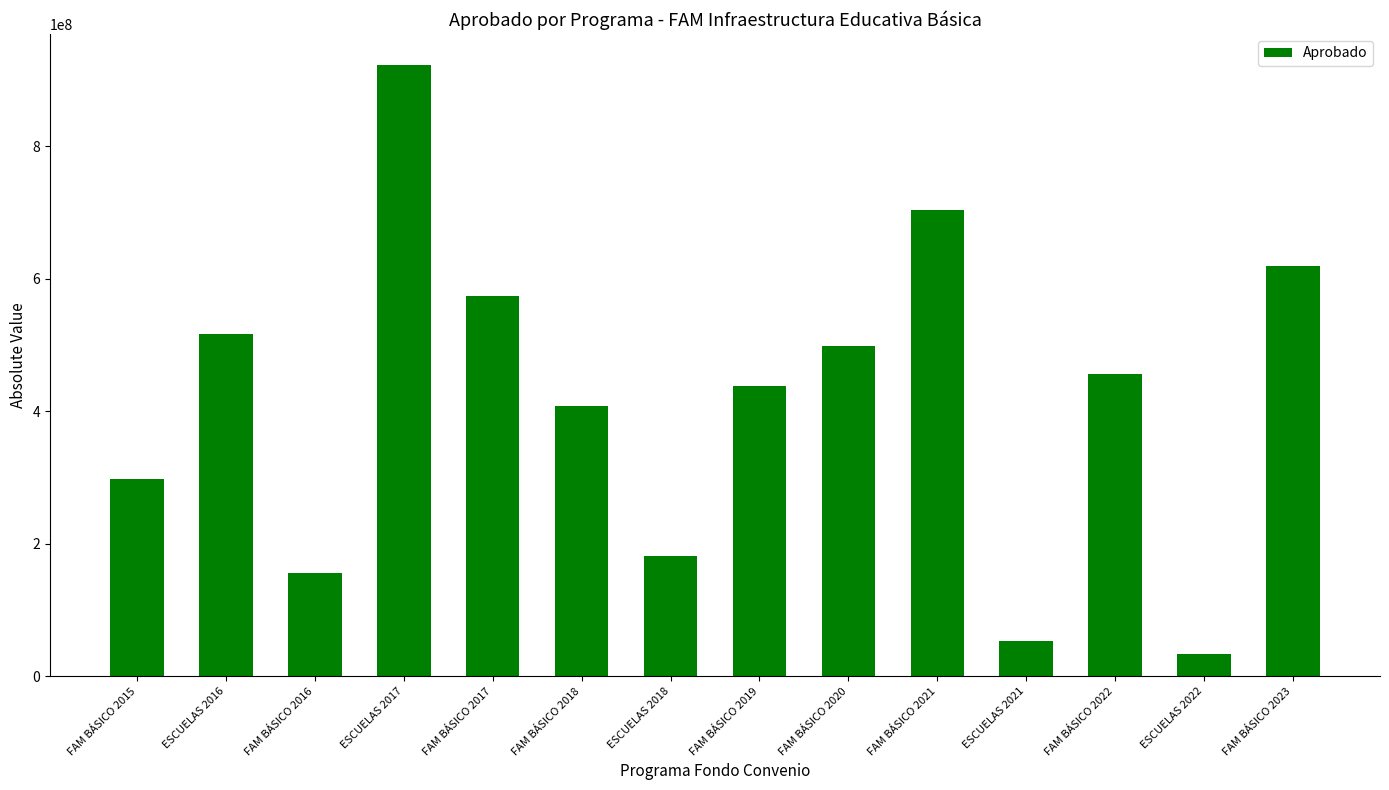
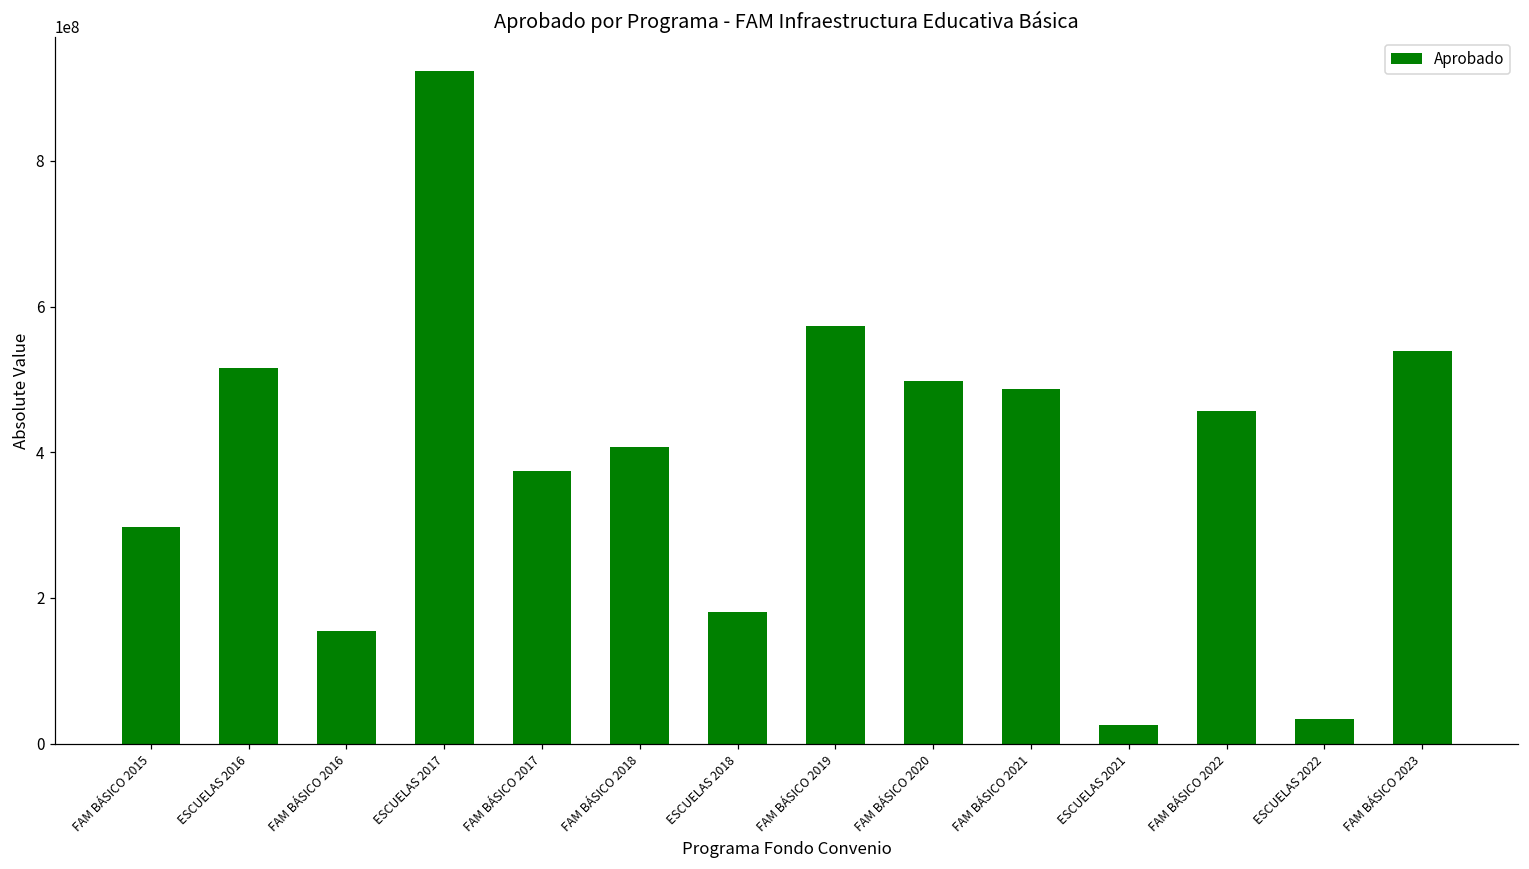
  {
    "FAM BÁSICO 2015": 300000000,
    "ESCUELAS 2016": 520000000,
    "FAM BÁSICO 2016": 150000000,
    "ESCUELAS 2017": 920000000,
-   "FAM BÁSICO 2017": 570000000,
+   "FAM BÁSICO 2017": 370000000,
    "FAM BÁSICO 2018": 410000000,
    "ESCUELAS 2018": 180000000,
-   "FAM BÁSICO 2019": 440000000,
+   "FAM BÁSICO 2019": 570000000,
    "FAM BÁSICO 2020": 500000000,
-   "FAM BÁSICO 2021": 700000000,
-   "ESCUELAS 2021": 50000000,
+   "FAM BÁSICO 2021": 490000000,
+   "ESCUELAS 2021": 30000000,
    "FAM BÁSICO 2022": 460000000,
    "ESCUELAS 2022": 30000000,
-   "FAM BÁSICO 2023": 620000000
+   "FAM BÁSICO 2023": 540000000
  }
